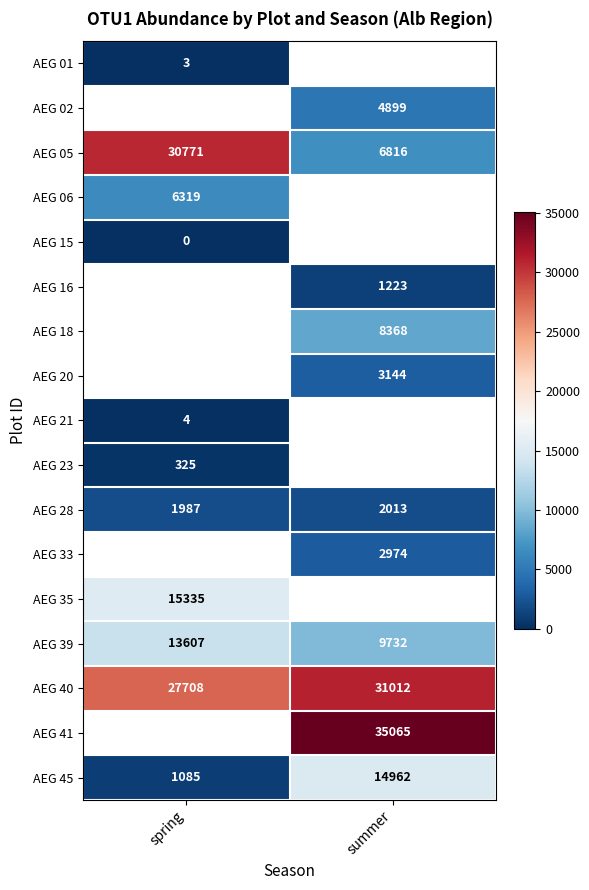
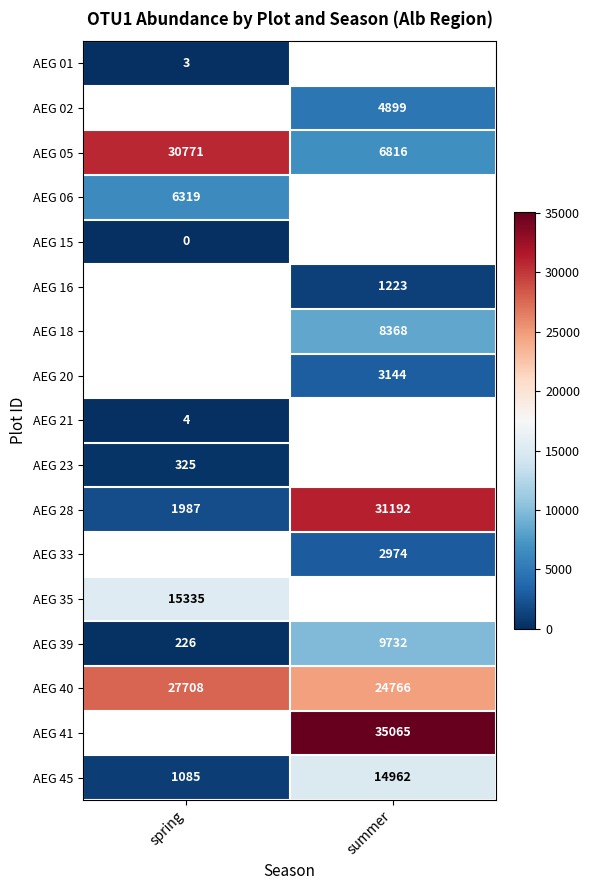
  {
    "AEG 01": {
      "spring": 3
    },
    "AEG 02": {
      "summer": 4899
    },
    "AEG 05": {
      "spring": 30771,
      "summer": 6816
    },
    "AEG 06": {
      "spring": 6319
    },
    "AEG 15": {
      "spring": 0
    },
    "AEG 16": {
      "summer": 1223
    },
    "AEG 18": {
      "summer": 8368
    },
    "AEG 20": {
      "summer": 3144
    },
    "AEG 21": {
      "spring": 4
    },
    "AEG 23": {
      "spring": 325
    },
    "AEG 28": {
      "spring": 1987,
-     "summer": 2013
+     "summer": 31192
    },
    "AEG 33": {
      "summer": 2974
    },
    "AEG 35": {
      "spring": 15335
    },
    "AEG 39": {
-     "spring": 13607,
+     "spring": 226,
      "summer": 9732
    },
    "AEG 40": {
      "spring": 27708,
-     "summer": 31012
+     "summer": 24766
    },
    "AEG 41": {
      "summer": 35065
    },
    "AEG 45": {
      "spring": 1085,
      "summer": 14962
    }
  }
